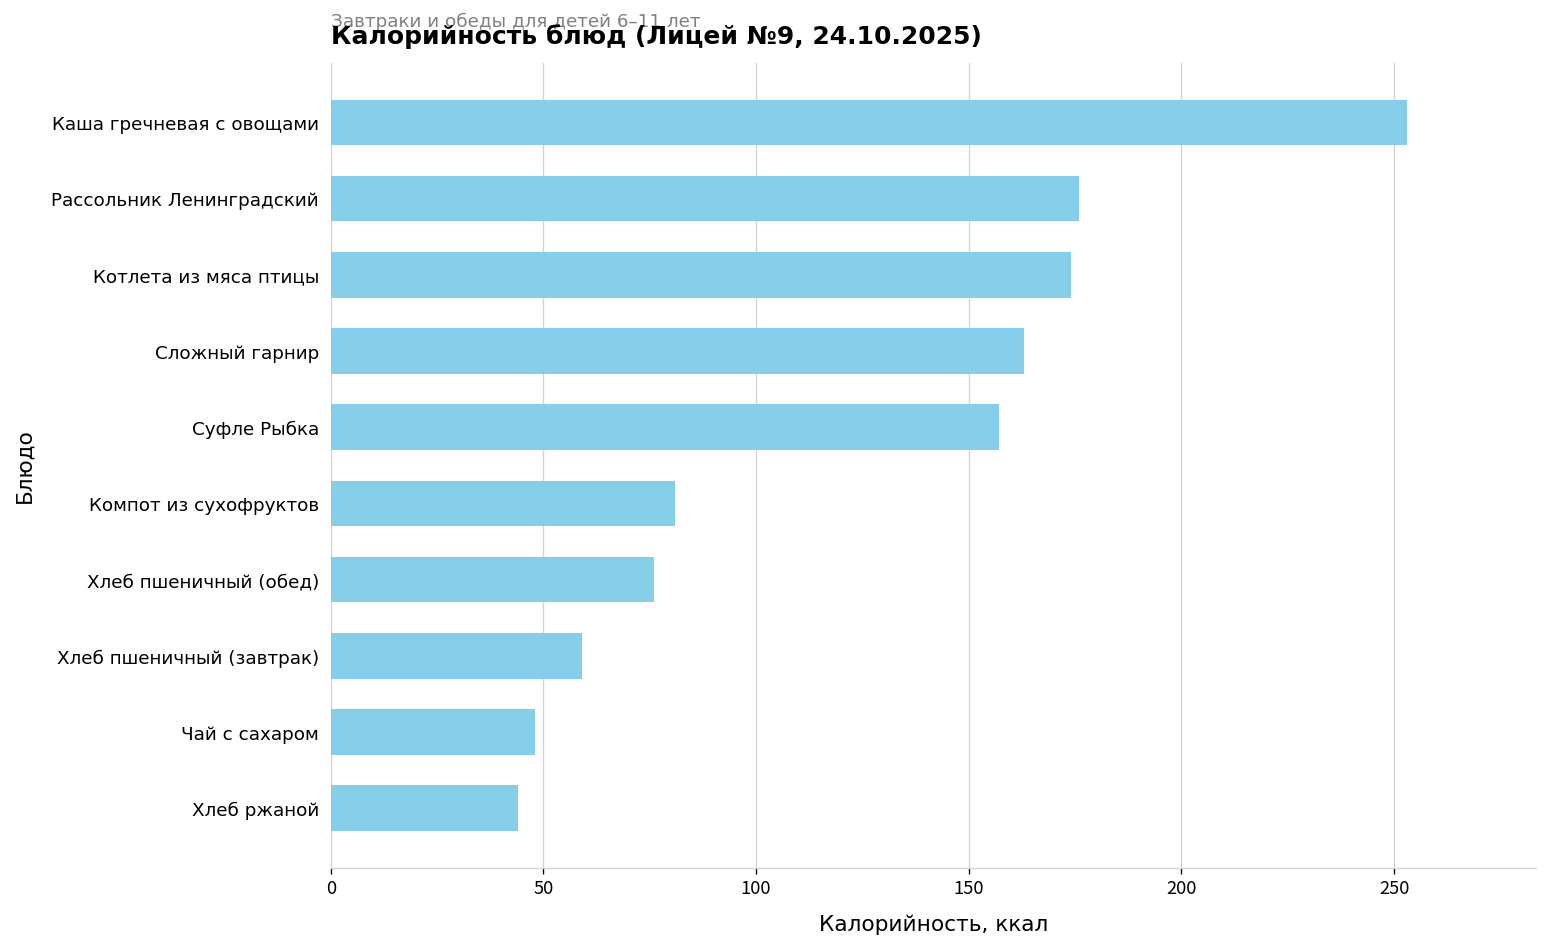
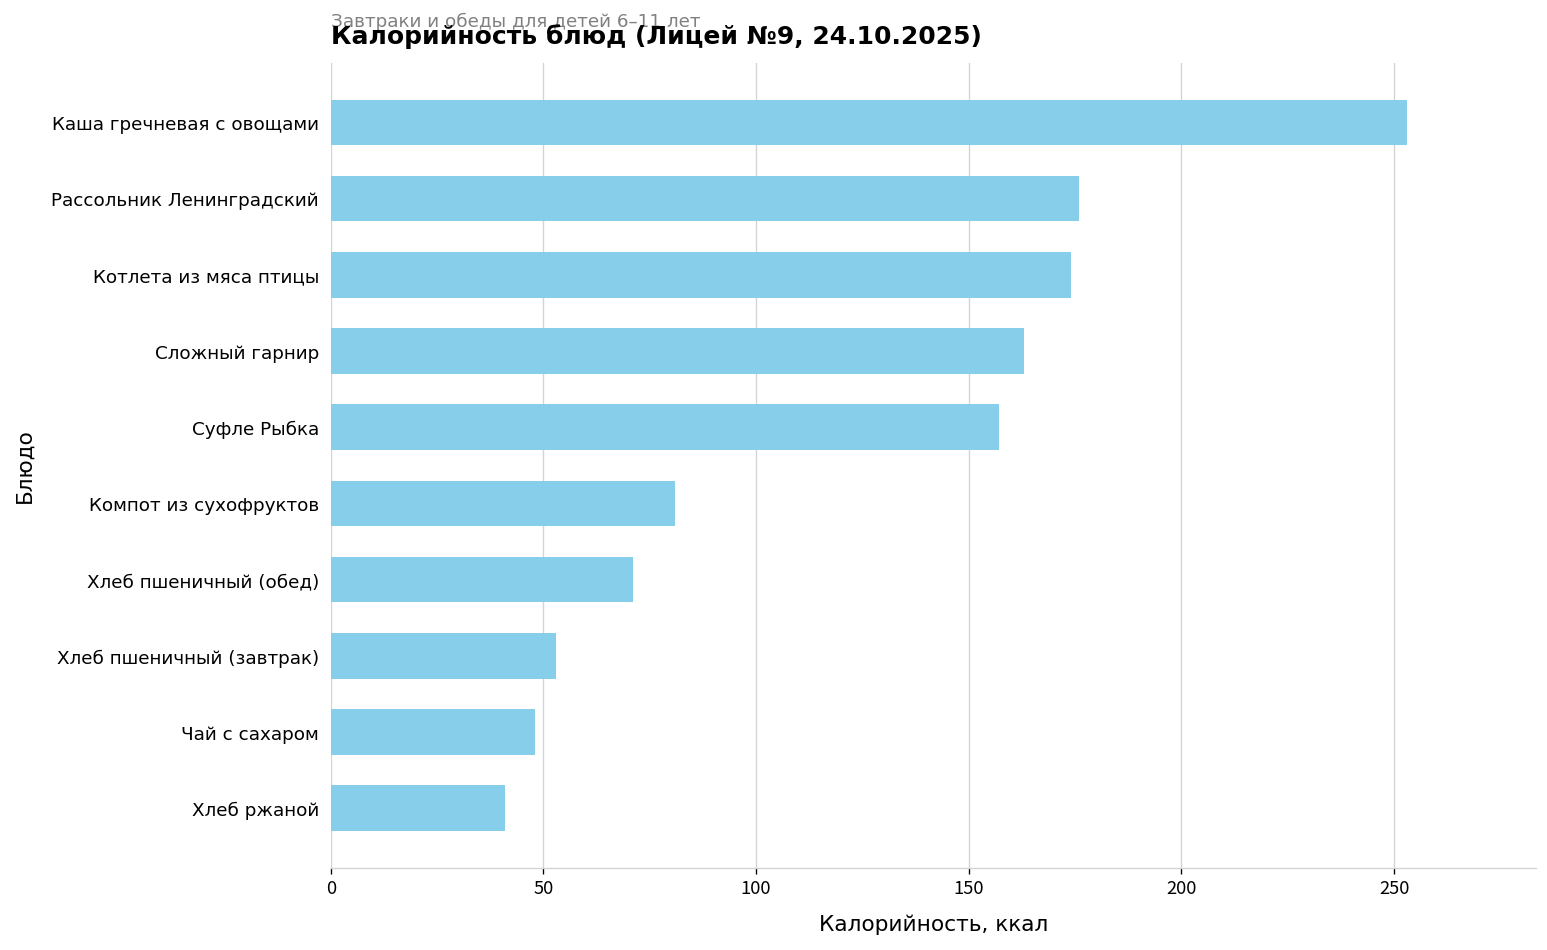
  {
    "Каша гречневая с овощами": 253,
    "Рассольник Ленинградский": 176,
    "Котлета из мяса птицы": 174,
    "Сложный гарнир": 163,
    "Суфле Рыбка": 157,
    "Компот из сухофруктов": 81,
-   "Хлеб пшеничный (обед)": 76,
-   "Хлеб пшеничный (завтрак)": 59,
+   "Хлеб пшеничный (обед)": 71,
+   "Хлеб пшеничный (завтрак)": 53,
    "Чай с сахаром": 48,
-   "Хлеб ржаной": 44
+   "Хлеб ржаной": 41
  }
